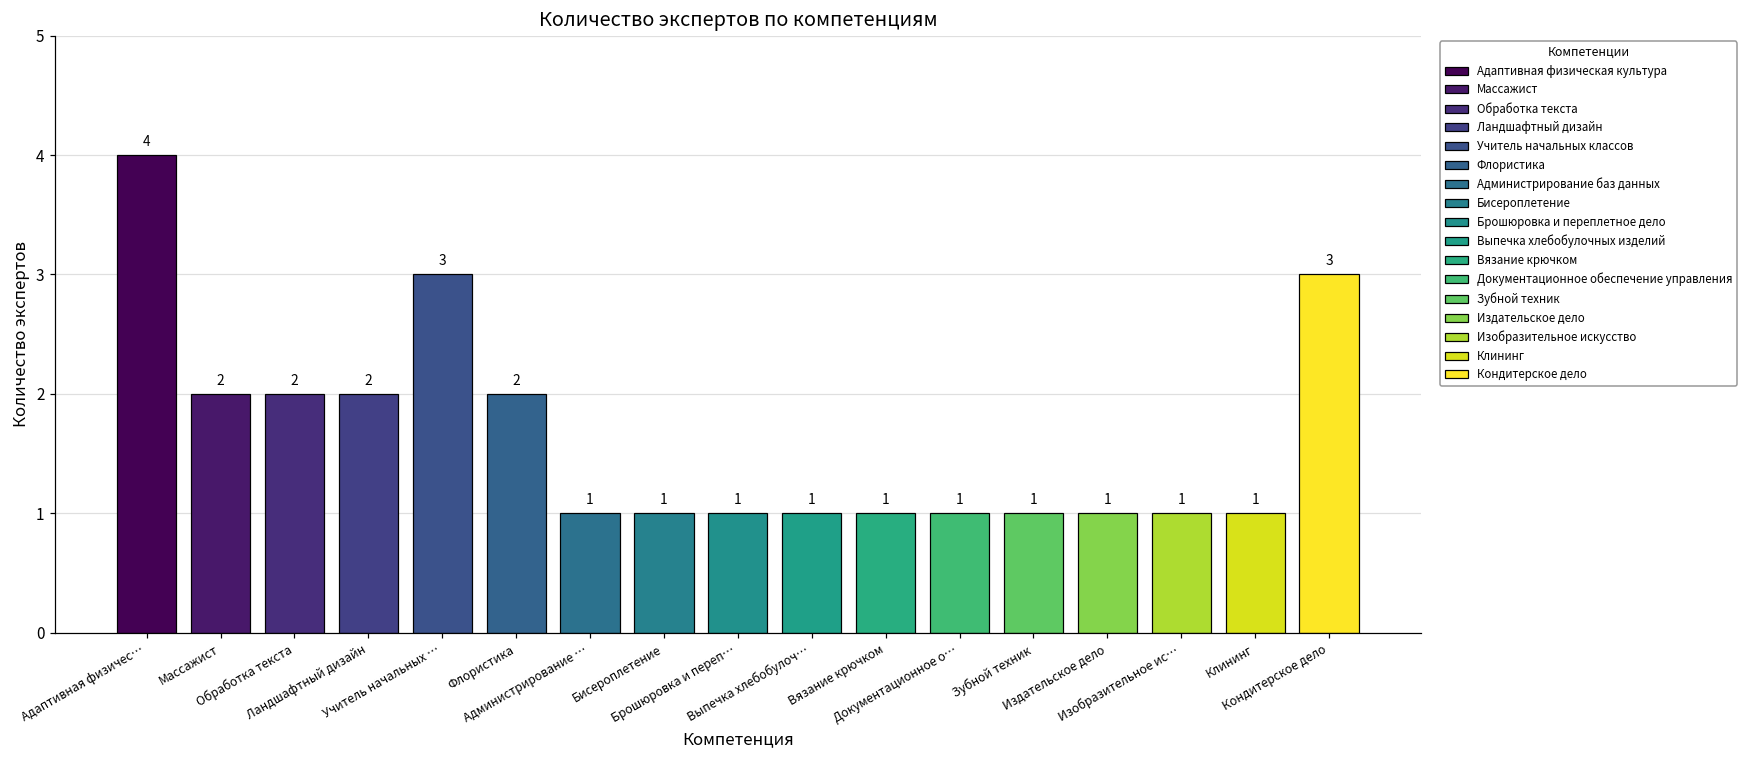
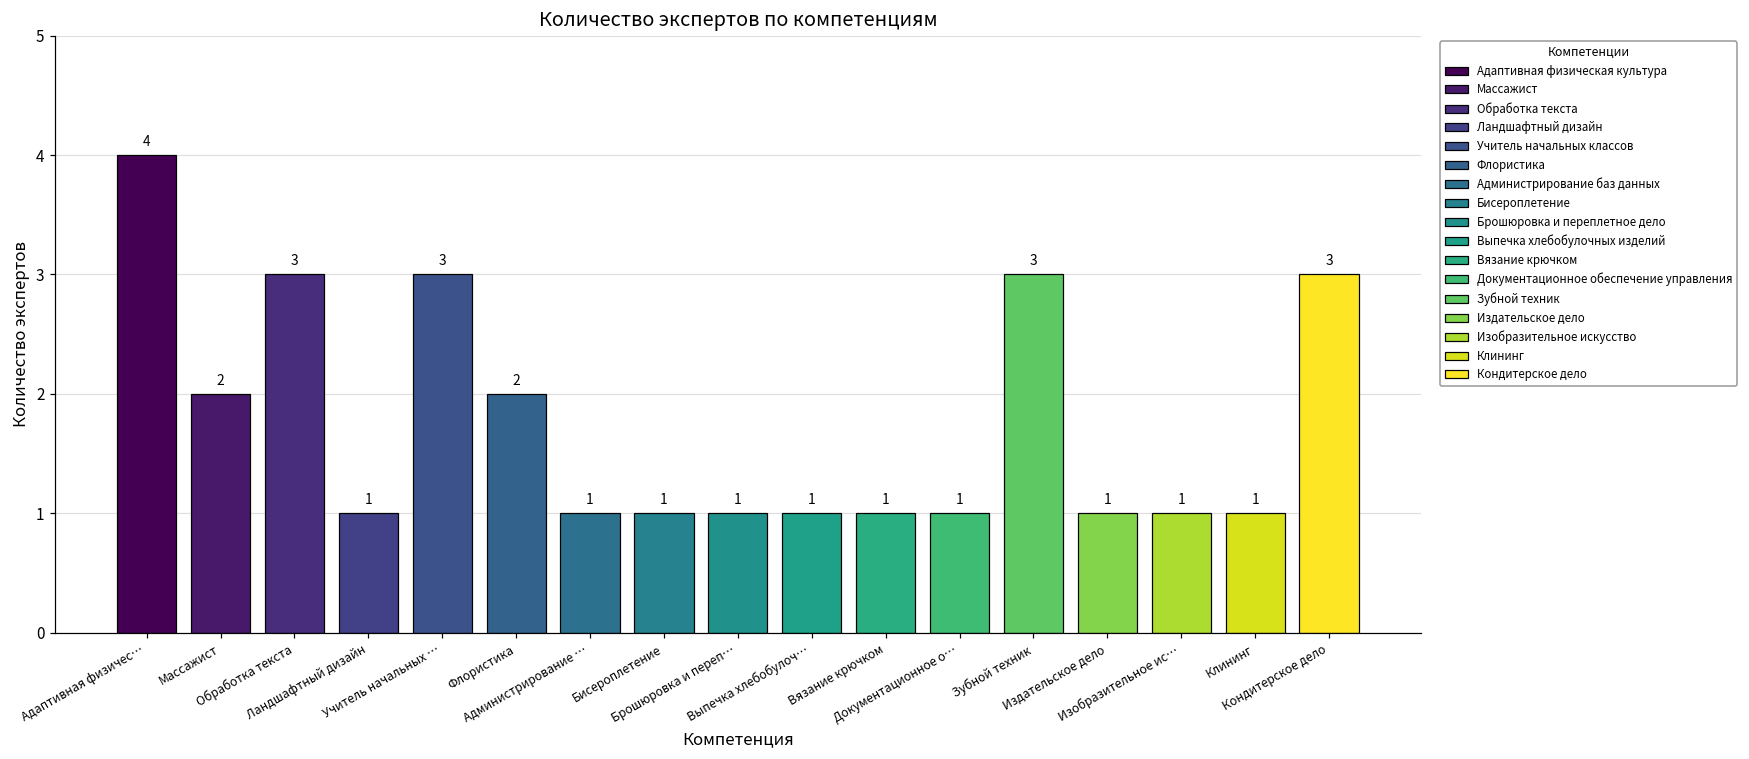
  {
    "Адаптивная физичес…": 4,
    "Массажист": 2,
-   "Обработка текста": 2,
-   "Ландшафтный дизайн": 2,
+   "Обработка текста": 3,
+   "Ландшафтный дизайн": 1,
    "Учитель начальных …": 3,
    "Флористика": 2,
    "Администрирование …": 1,
    "Бисероплетение": 1,
    "Брошюровка и переп…": 1,
    "Выпечка хлебобулоч…": 1,
    "Вязание крючком": 1,
    "Документационное о…": 1,
-   "Зубной техник": 1,
+   "Зубной техник": 3,
    "Издательское дело": 1,
    "Изобразительное ис…": 1,
    "Клининг": 1,
    "Кондитерское дело": 3
  }
